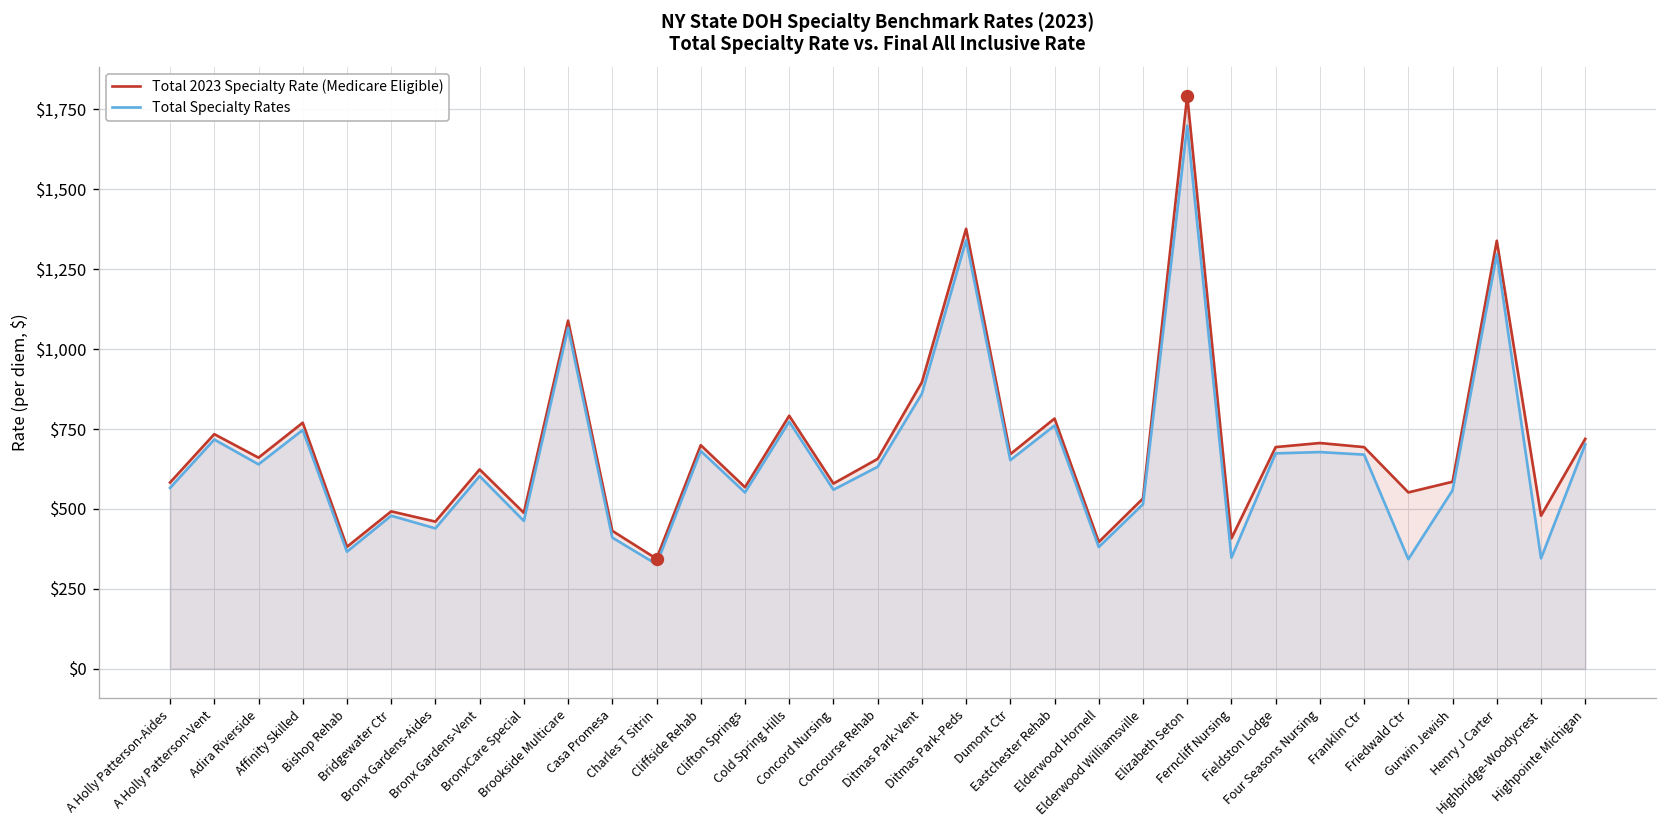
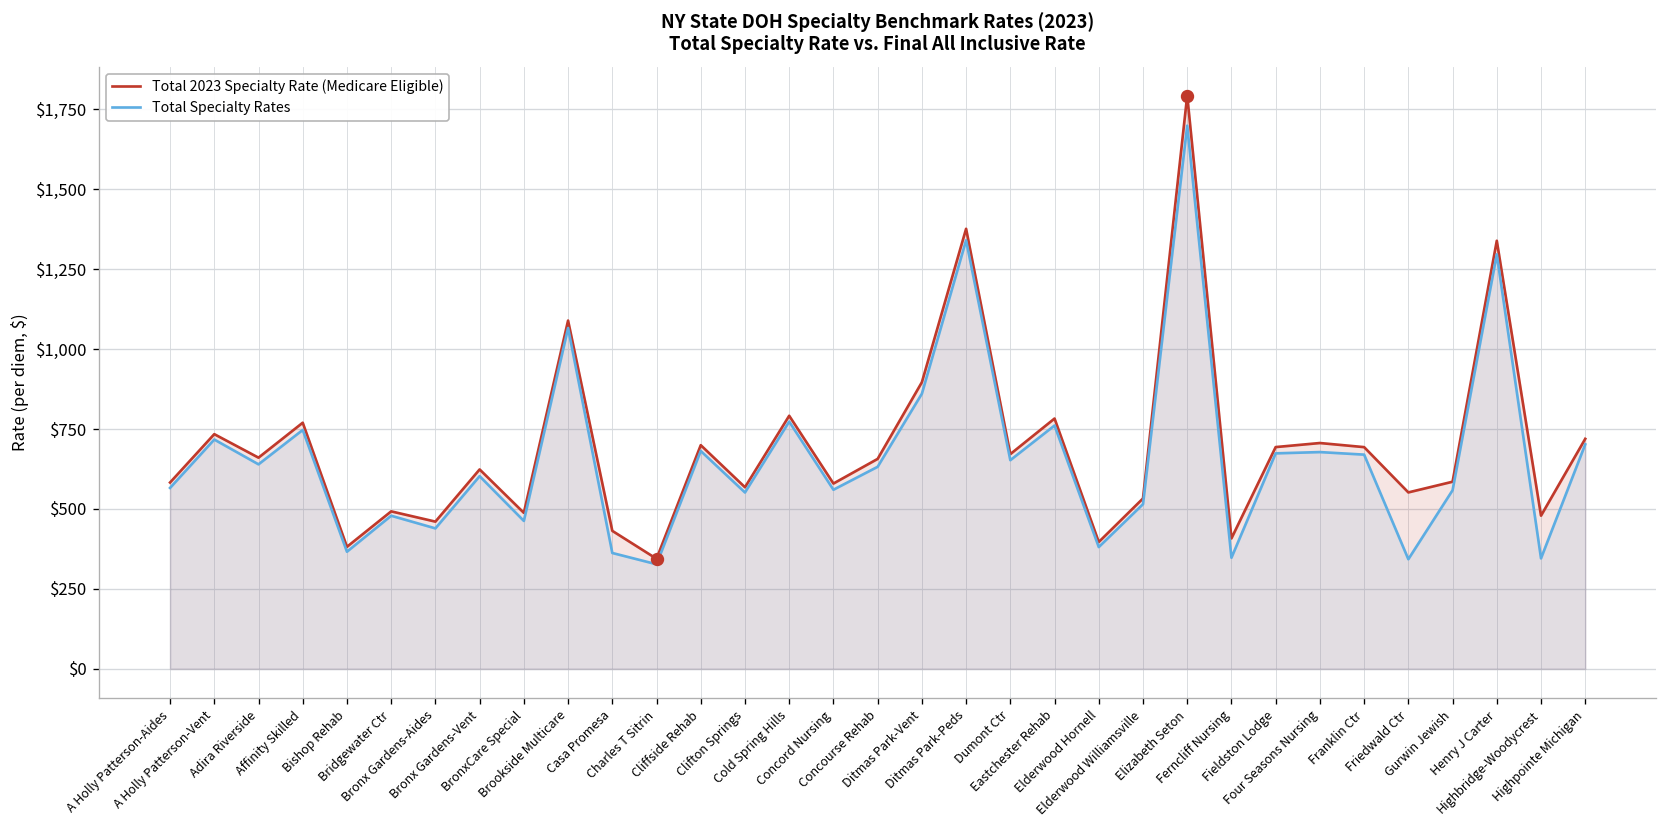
  {
    "Total Specialty Rates": {
      "A Holly Patterson-Aides": "$570",
      "A Holly Patterson-Vent": "$720",
      "Adira Riverside": "$640",
      "Affinity Skilled": "$750",
      "Bishop Rehab": "$370",
      "Bridgewater Ctr": "$480",
      "Bronx Gardens-Aides": "$440",
      "Bronx Gardens-Vent": "$600",
      "BronxCare Special": "$460",
      "Brookside Multicare": "$1,070",
-     "Casa Promesa": "$410",
+     "Casa Promesa": "$360",
      "Charles T Sitrin": "$330",
      "Cliffside Rehab": "$680",
      "Clifton Springs": "$550",
      "Cold Spring Hills": "$770",
      "Concord Nursing": "$560",
      "Concourse Rehab": "$630",
      "Ditmas Park-Vent": "$860",
      "Ditmas Park-Peds": "$1,340",
      "Dumont Ctr": "$650",
      "Eastchester Rehab": "$760",
      "Elderwood Hornell": "$380",
      "Elderwood Williamsville": "$520",
      "Elizabeth Seton": "$1,700",
      "Ferncliff Nursing": "$350",
      "Fieldston Lodge": "$670",
      "Four Seasons Nursing": "$680",
      "Franklin Ctr": "$670",
      "Friedwald Ctr": "$340",
      "Gurwin Jewish": "$560",
      "Henry J Carter": "$1,300",
      "Highbridge-Woodycrest": "$350",
      "Highpointe Michigan": "$700"
    }
  }
